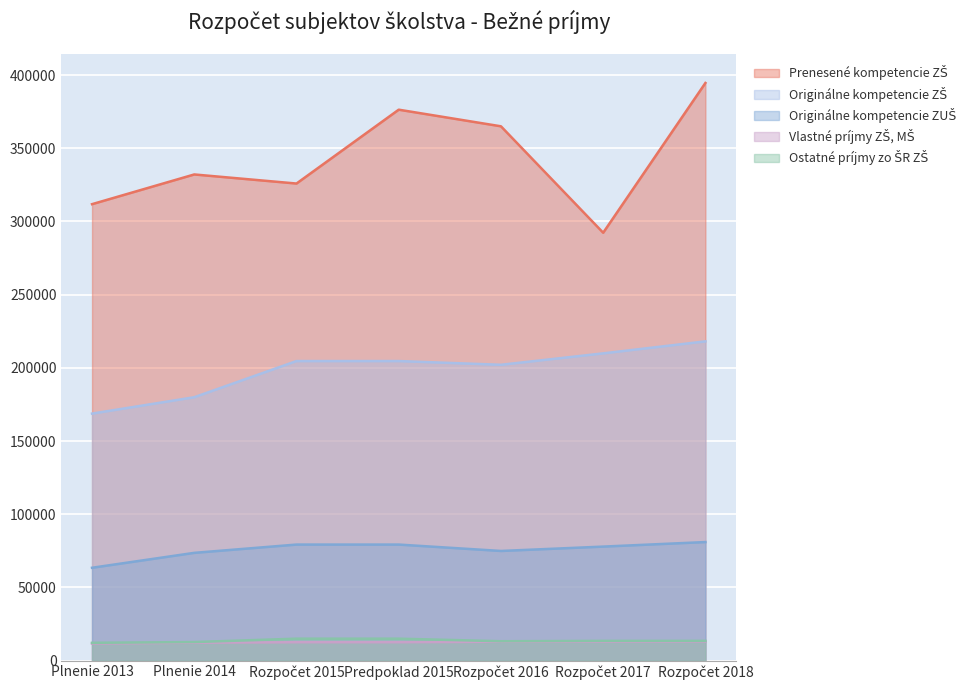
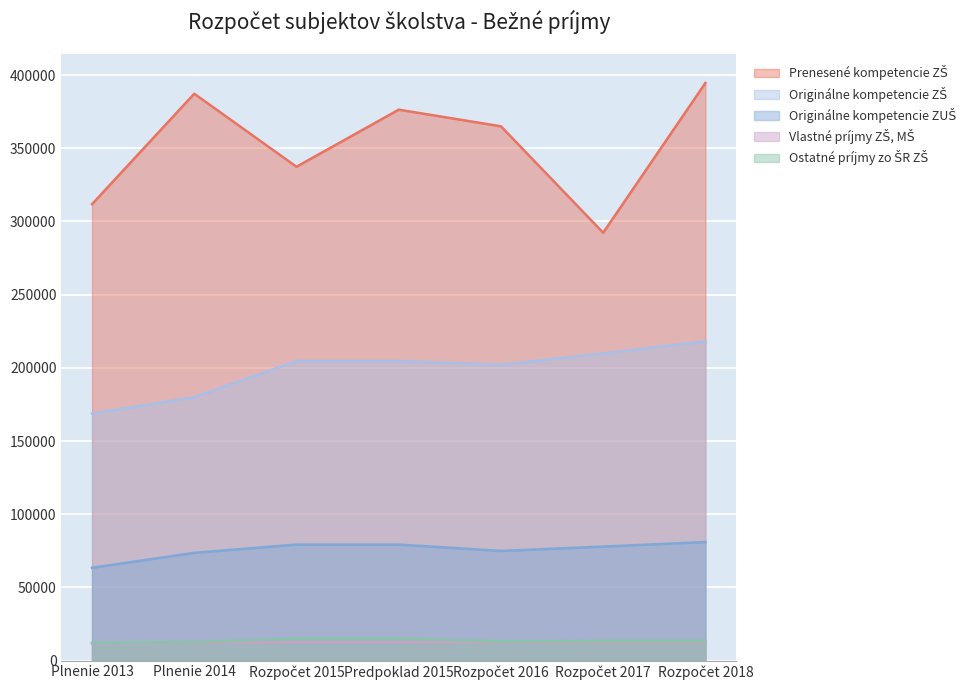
  {
    "Prenesené kompetencie ZŠ": {
      "Plnenie 2013": 312000,
-     "Plnenie 2014": 332000,
-     "Rozpočet 2015": 326000,
+     "Plnenie 2014": 387000,
+     "Rozpočet 2015": 337000,
      "Predpoklad 2015": 376000,
      "Rozpočet 2016": 365000,
      "Rozpočet 2017": 292000,
      "Rozpočet 2018": 395000
    }
  }
